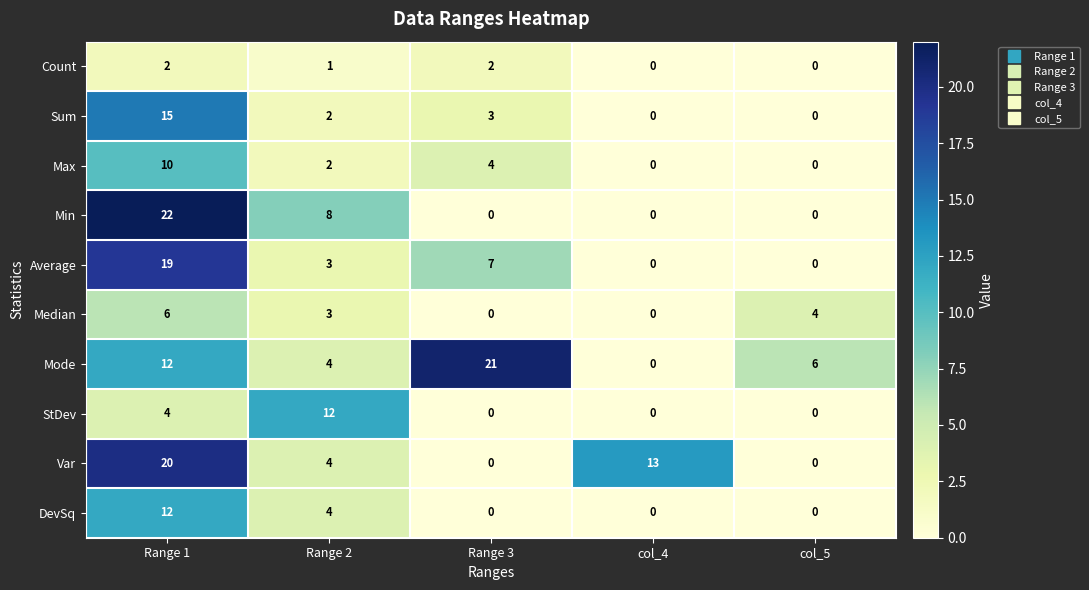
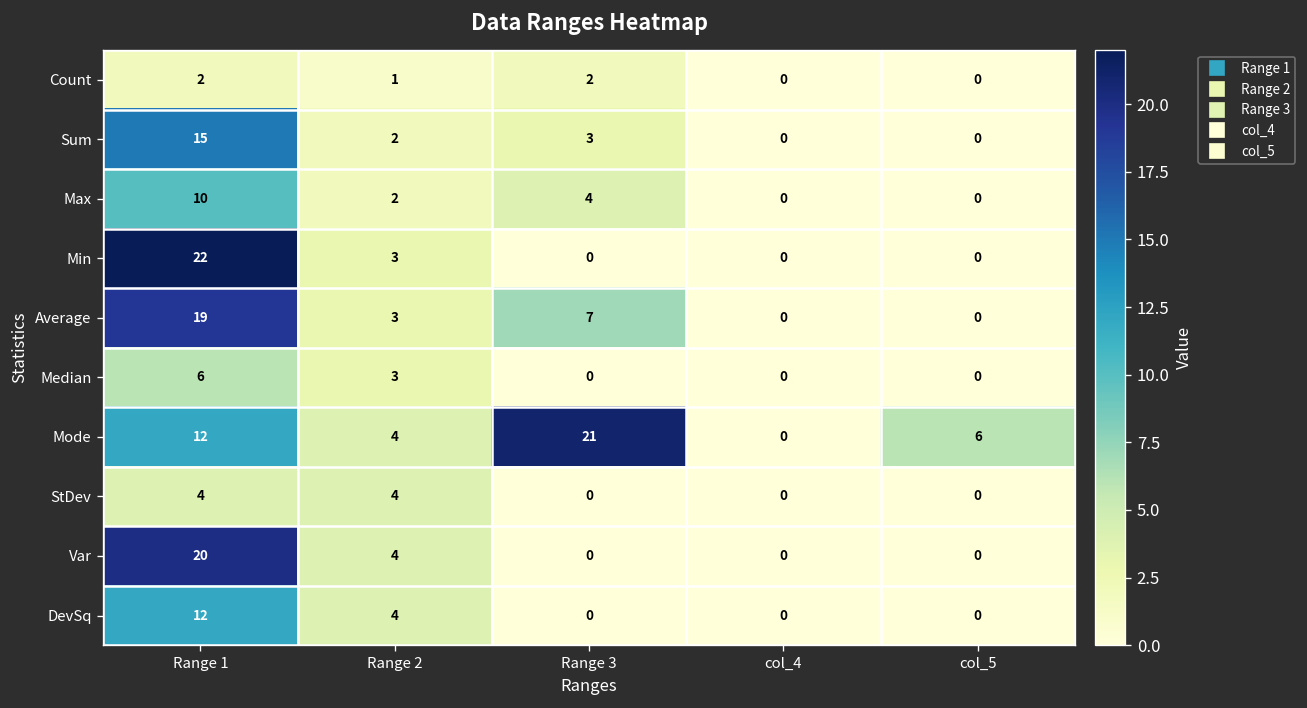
  {
    "Count": {
      "Range 1": 2,
      "Range 2": 1,
      "Range 3": 2,
      "col_4": 0,
      "col_5": 0
    },
    "Sum": {
      "Range 1": 15,
      "Range 2": 2,
      "Range 3": 3,
      "col_4": 0,
      "col_5": 0
    },
    "Max": {
      "Range 1": 10,
      "Range 2": 2,
      "Range 3": 4,
      "col_4": 0,
      "col_5": 0
    },
    "Min": {
      "Range 1": 22,
-     "Range 2": 8,
+     "Range 2": 3,
      "Range 3": 0,
      "col_4": 0,
      "col_5": 0
    },
    "Average": {
      "Range 1": 19,
      "Range 2": 3,
      "Range 3": 7,
      "col_4": 0,
      "col_5": 0
    },
    "Median": {
      "Range 1": 6,
      "Range 2": 3,
      "Range 3": 0,
      "col_4": 0,
-     "col_5": 4
+     "col_5": 0
    },
    "Mode": {
      "Range 1": 12,
      "Range 2": 4,
      "Range 3": 21,
      "col_4": 0,
      "col_5": 6
    },
    "StDev": {
      "Range 1": 4,
-     "Range 2": 12,
+     "Range 2": 4,
      "Range 3": 0,
      "col_4": 0,
      "col_5": 0
    },
    "Var": {
      "Range 1": 20,
      "Range 2": 4,
      "Range 3": 0,
-     "col_4": 13,
+     "col_4": 0,
      "col_5": 0
    },
    "DevSq": {
      "Range 1": 12,
      "Range 2": 4,
      "Range 3": 0,
      "col_4": 0,
      "col_5": 0
    }
  }
